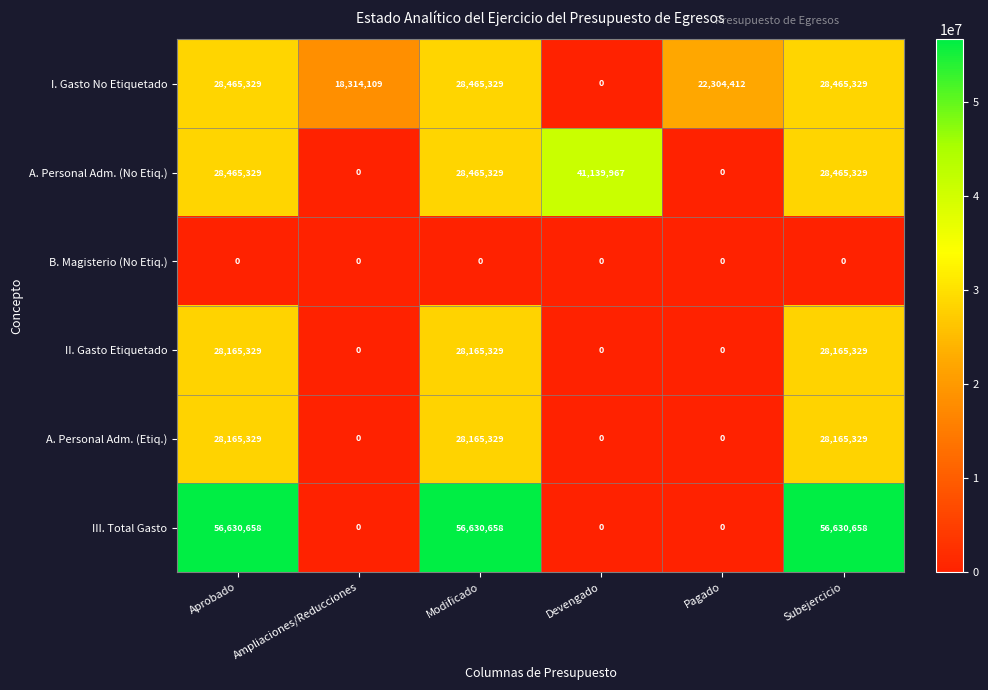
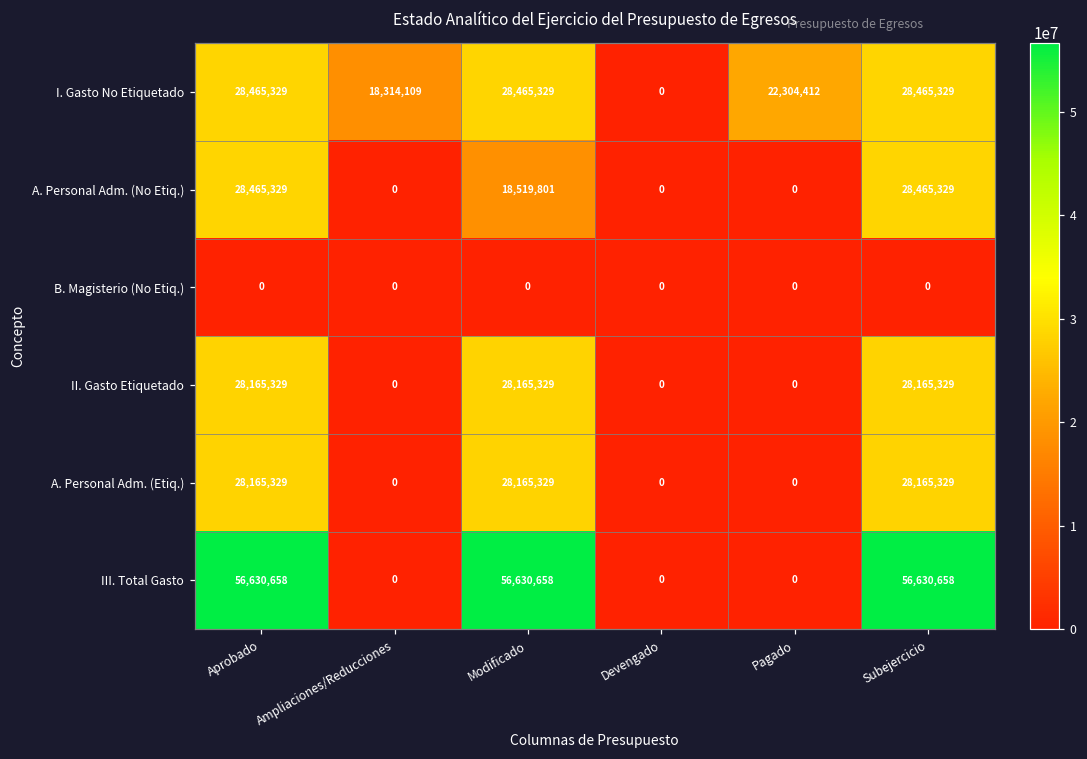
  {
    "I. Gasto No Etiquetado": {
      "Aprobado": "28,465,329",
      "Ampliaciones/Reducciones": "18,314,109",
      "Modificado": "28,465,329",
      "Devengado": "0",
      "Pagado": "22,304,412",
      "Subejercicio": "28,465,329"
    },
    "A. Personal Adm. (No Etiq.)": {
      "Aprobado": "28,465,329",
      "Ampliaciones/Reducciones": "0",
-     "Modificado": "28,465,329",
-     "Devengado": "41,139,967",
+     "Modificado": "18,519,801",
+     "Devengado": "0",
      "Pagado": "0",
      "Subejercicio": "28,465,329"
    },
    "B. Magisterio (No Etiq.)": {
      "Aprobado": "0",
      "Ampliaciones/Reducciones": "0",
      "Modificado": "0",
      "Devengado": "0",
      "Pagado": "0",
      "Subejercicio": "0"
    },
    "II. Gasto Etiquetado": {
      "Aprobado": "28,165,329",
      "Ampliaciones/Reducciones": "0",
      "Modificado": "28,165,329",
      "Devengado": "0",
      "Pagado": "0",
      "Subejercicio": "28,165,329"
    },
    "A. Personal Adm. (Etiq.)": {
      "Aprobado": "28,165,329",
      "Ampliaciones/Reducciones": "0",
      "Modificado": "28,165,329",
      "Devengado": "0",
      "Pagado": "0",
      "Subejercicio": "28,165,329"
    },
    "III. Total Gasto": {
      "Aprobado": "56,630,658",
      "Ampliaciones/Reducciones": "0",
      "Modificado": "56,630,658",
      "Devengado": "0",
      "Pagado": "0",
      "Subejercicio": "56,630,658"
    }
  }
